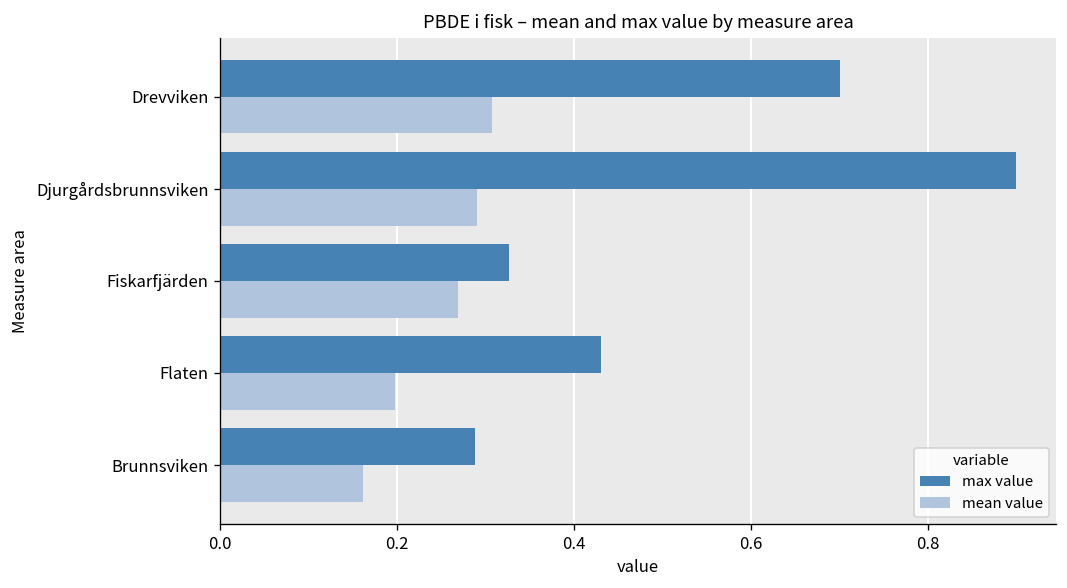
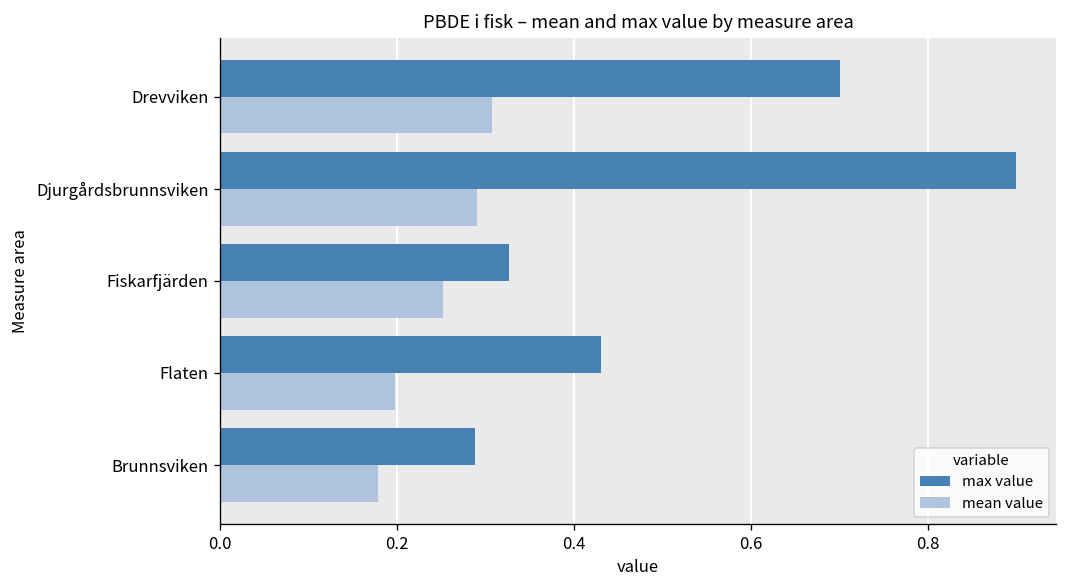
  {
    "max value": {
      "Drevviken": 0.70,
      "Djurgårdsbrunnsviken": 0.90,
      "Fiskarfjärden": 0.33,
      "Flaten": 0.43,
      "Brunnsviken": 0.29
    },
    "mean value": {
      "Drevviken": 0.31,
      "Djurgårdsbrunnsviken": 0.29,
-     "Fiskarfjärden": 0.27,
+     "Fiskarfjärden": 0.25,
      "Flaten": 0.20,
-     "Brunnsviken": 0.16
+     "Brunnsviken": 0.18
    }
  }
